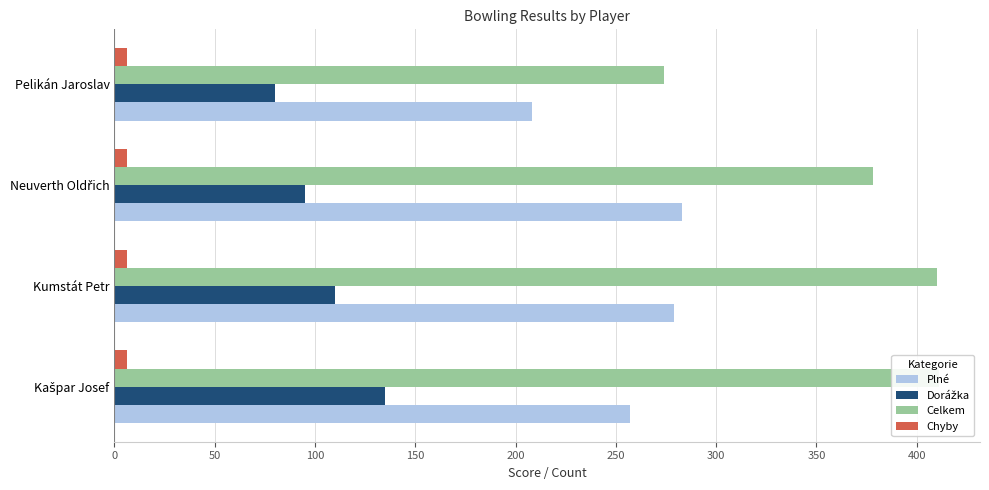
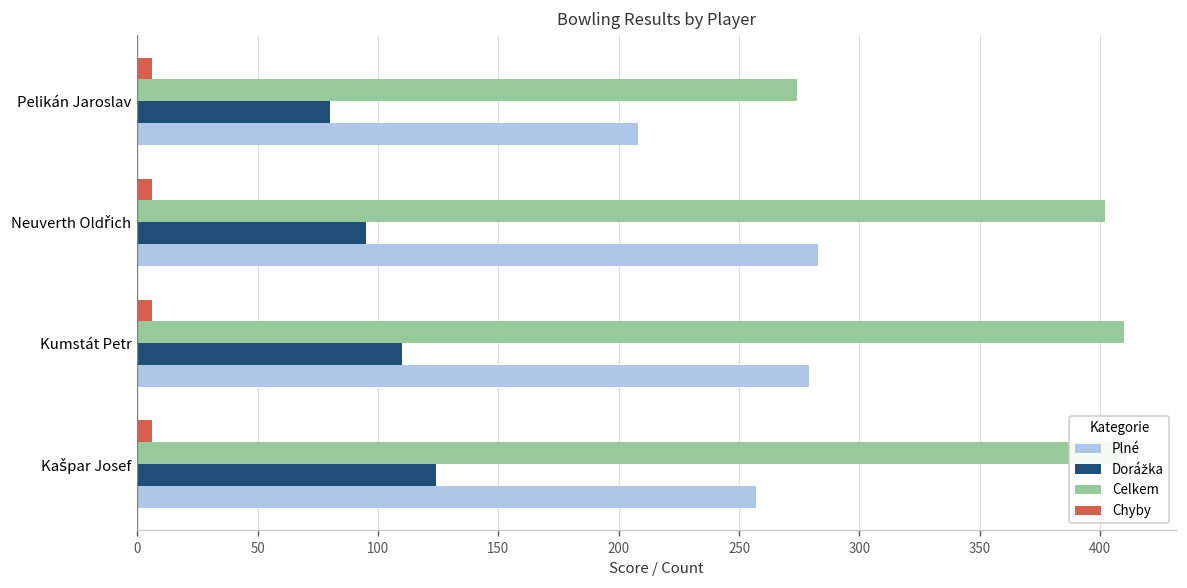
  {
    "Plné": {
      "Pelikán Jaroslav": 208,
      "Neuverth Oldřich": 283,
      "Kumstát Petr": 279,
      "Kašpar Josef": 257
    },
    "Dorážka": {
      "Pelikán Jaroslav": 80,
      "Neuverth Oldřich": 95,
      "Kumstát Petr": 110,
-     "Kašpar Josef": 135
+     "Kašpar Josef": 124
    },
    "Celkem": {
      "Pelikán Jaroslav": 274,
-     "Neuverth Oldřich": 378,
+     "Neuverth Oldřich": 402,
      "Kumstát Petr": 410
    },
    "Chyby": {
      "Pelikán Jaroslav": 6,
      "Neuverth Oldřich": 6,
      "Kumstát Petr": 6,
      "Kašpar Josef": 6
    }
  }
